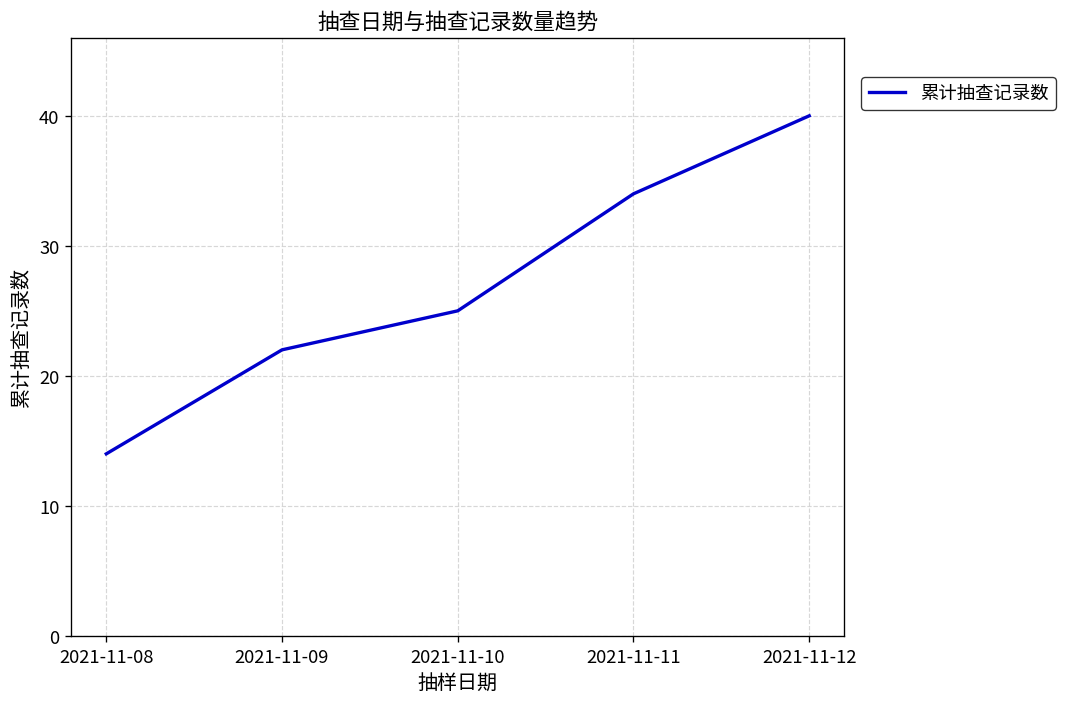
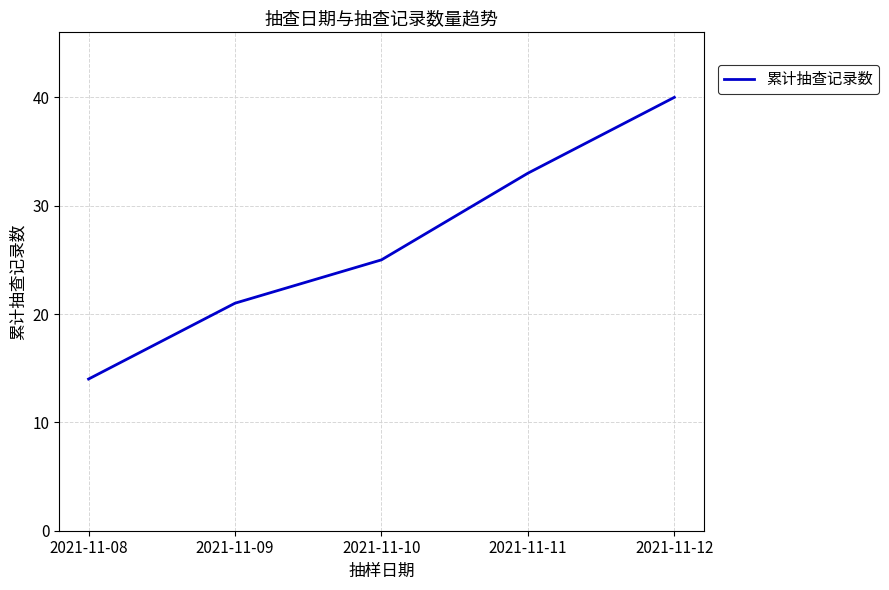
  {
    "2021-11-08": 14,
-   "2021-11-09": 22,
+   "2021-11-09": 21,
    "2021-11-10": 25,
-   "2021-11-11": 34,
+   "2021-11-11": 33,
    "2021-11-12": 40
  }
